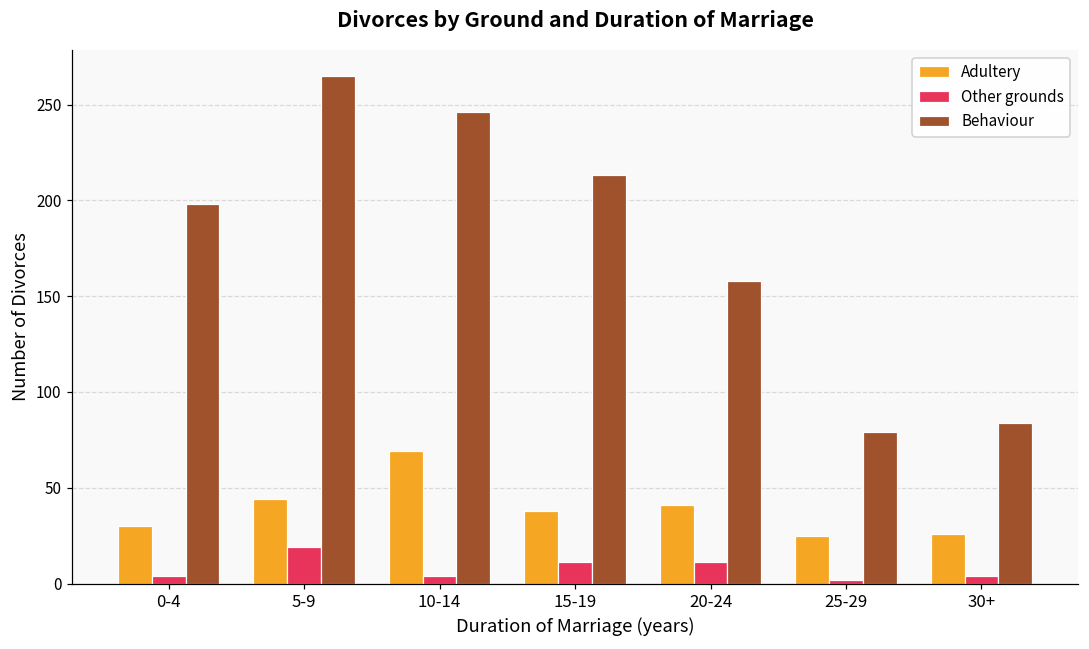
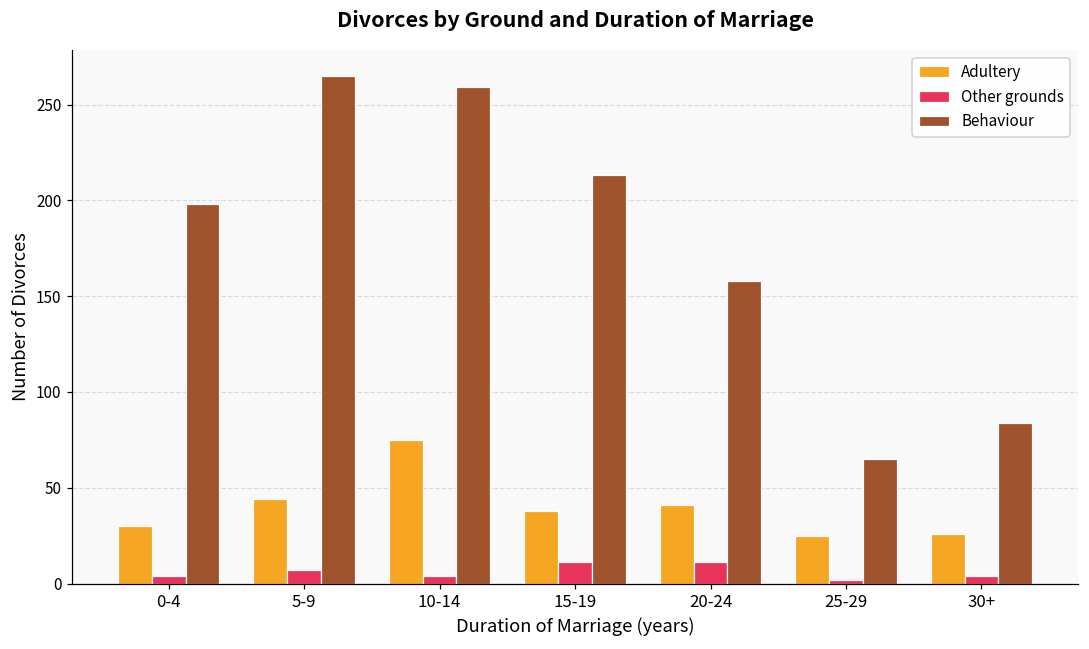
  {
    "Adultery": {
      "0-4": 30,
      "5-9": 44,
-     "10-14": 69,
+     "10-14": 75,
      "15-19": 38,
      "20-24": 41,
      "25-29": 25,
      "30+": 26
    },
    "Other grounds": {
      "0-4": 4,
-     "5-9": 19,
+     "5-9": 7,
      "10-14": 4,
      "15-19": 11,
      "20-24": 11,
      "25-29": 2,
      "30+": 4
    },
    "Behaviour": {
      "0-4": 198,
      "5-9": 265,
-     "10-14": 246,
+     "10-14": 259,
      "15-19": 213,
      "20-24": 158,
-     "25-29": 79,
+     "25-29": 65,
      "30+": 84
    }
  }
